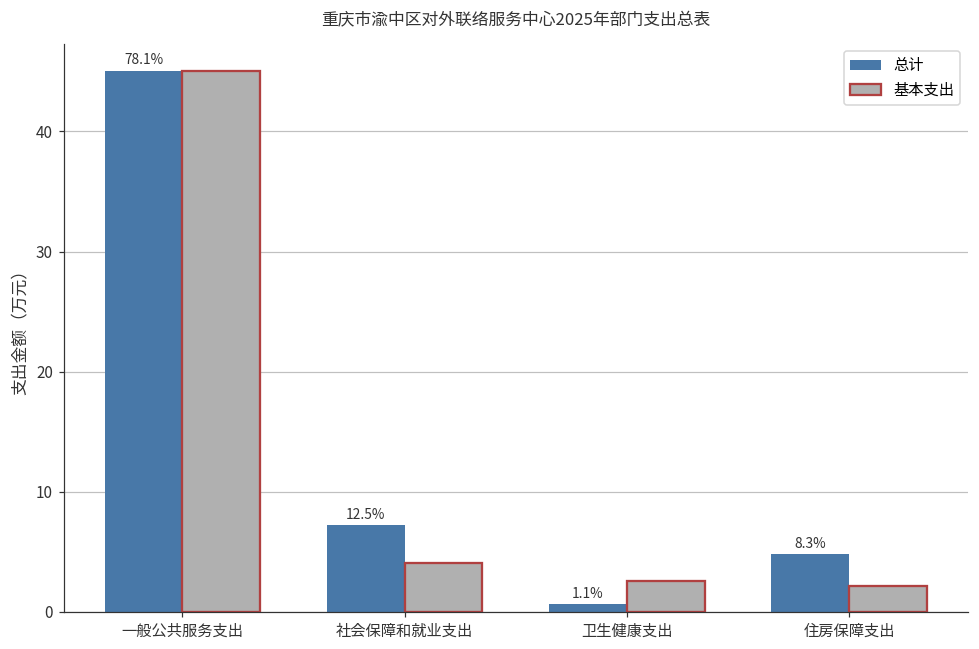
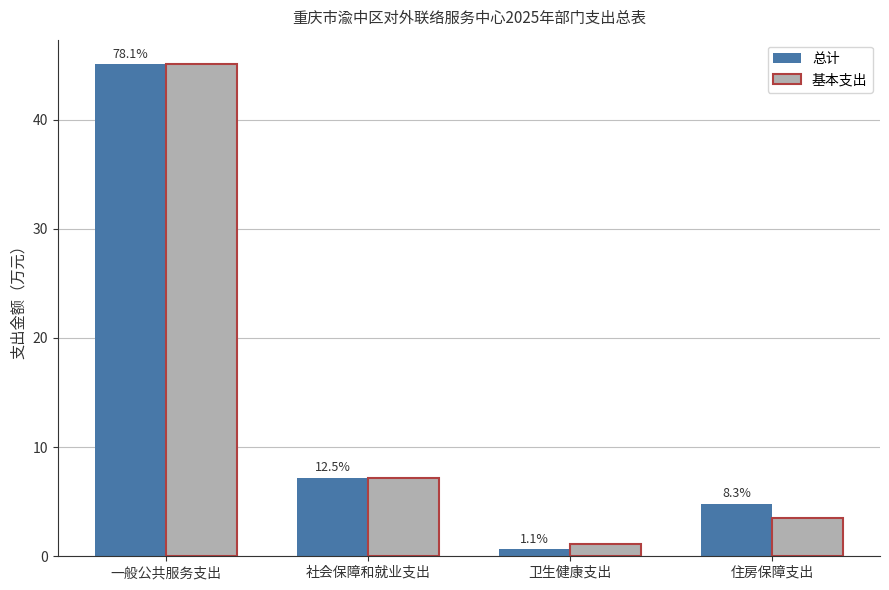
  {
    "基本支出": {
      "一般公共服务支出": 45.1,
-     "社会保障和就业支出": 4.1,
-     "卫生健康支出": 2.6,
-     "住房保障支出": 2.1
+     "社会保障和就业支出": 7.2,
+     "卫生健康支出": 1.1,
+     "住房保障支出": 3.5
    }
  }
